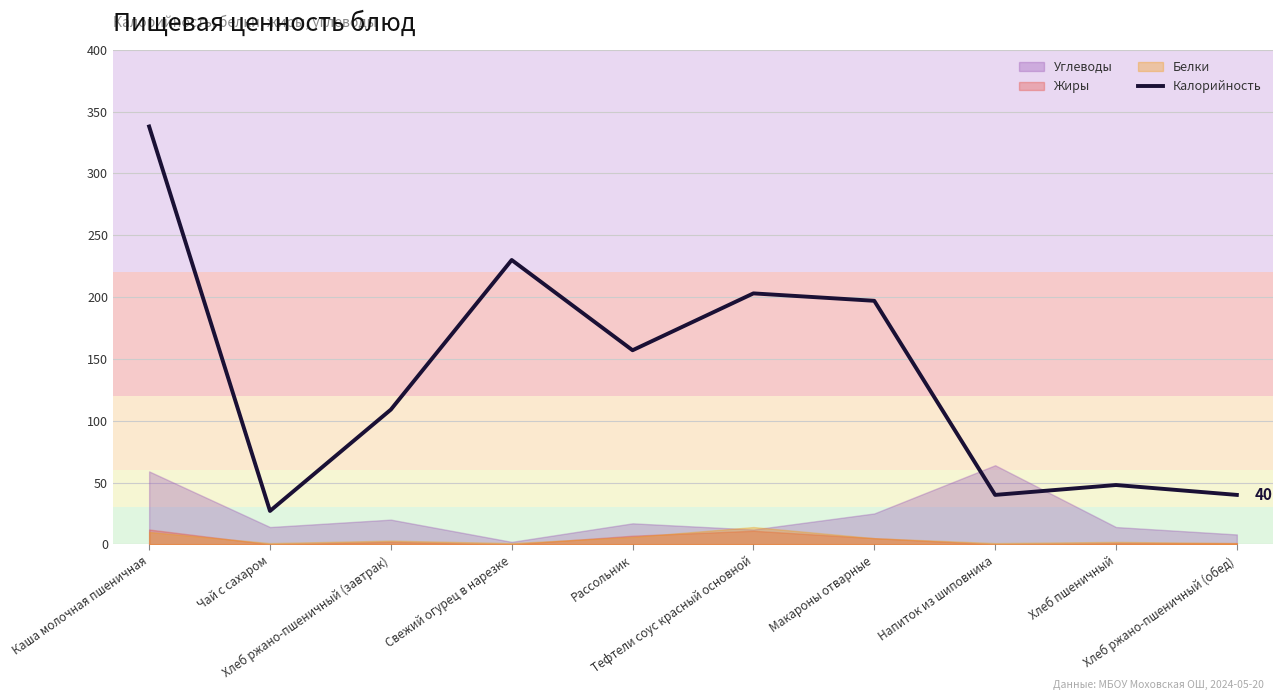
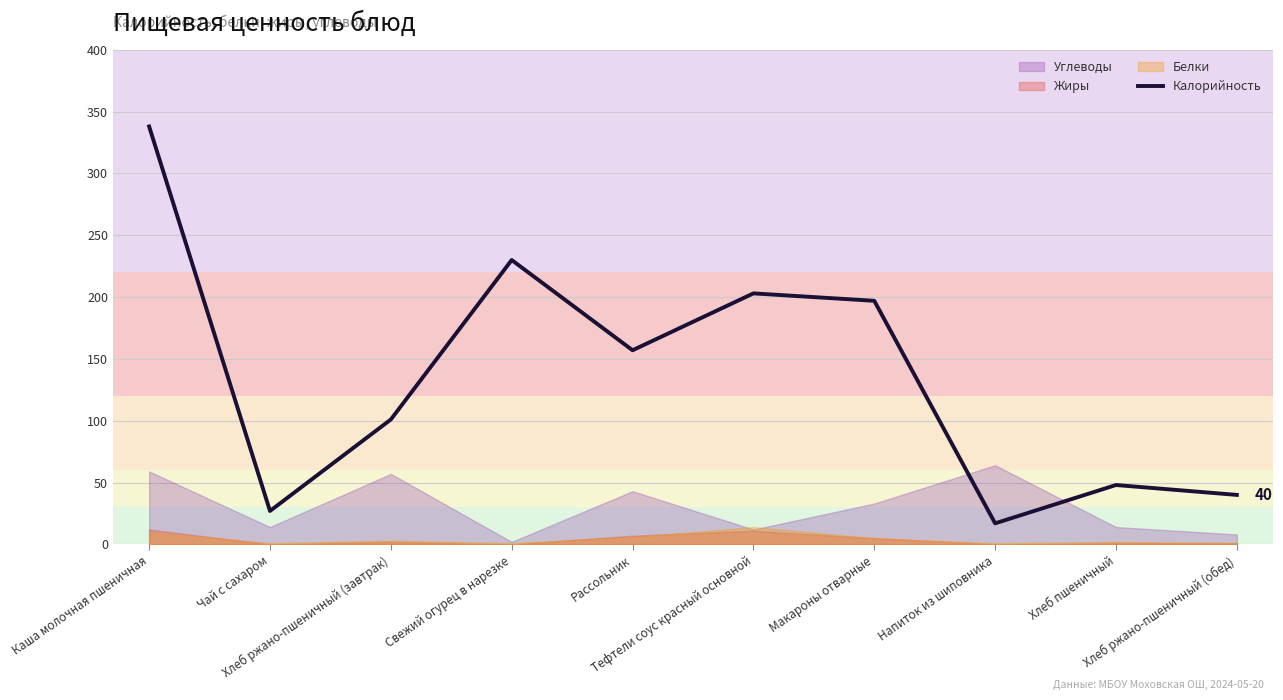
  {
    "Калорийность": {
      "Каша молочная пшеничная": 338,
      "Чай с сахаром": 27,
-     "Хлеб ржано-пшеничный (завтрак)": 109,
+     "Хлеб ржано-пшеничный (завтрак)": 101,
      "Свежий огурец в нарезке": 230,
      "Рассольник": 157,
      "Тефтели соус красный основной": 203,
      "Макароны отварные": 197,
-     "Напиток из шиповника": 40,
+     "Напиток из шиповника": 17,
      "Хлеб пшеничный": 48
    },
    "Углеводы": {
      "Каша молочная пшеничная": 59,
      "Чай с сахаром": 14,
-     "Хлеб ржано-пшеничный (завтрак)": 20,
-     "Рассольник": 17,
-     "Макароны отварные": 25,
+     "Хлеб ржано-пшеничный (завтрак)": 57,
+     "Рассольник": 43,
+     "Макароны отварные": 33,
      "Напиток из шиповника": 64,
      "Хлеб пшеничный": 14,
      "Хлеб ржано-пшеничный (обед)": 8
    }
  }
